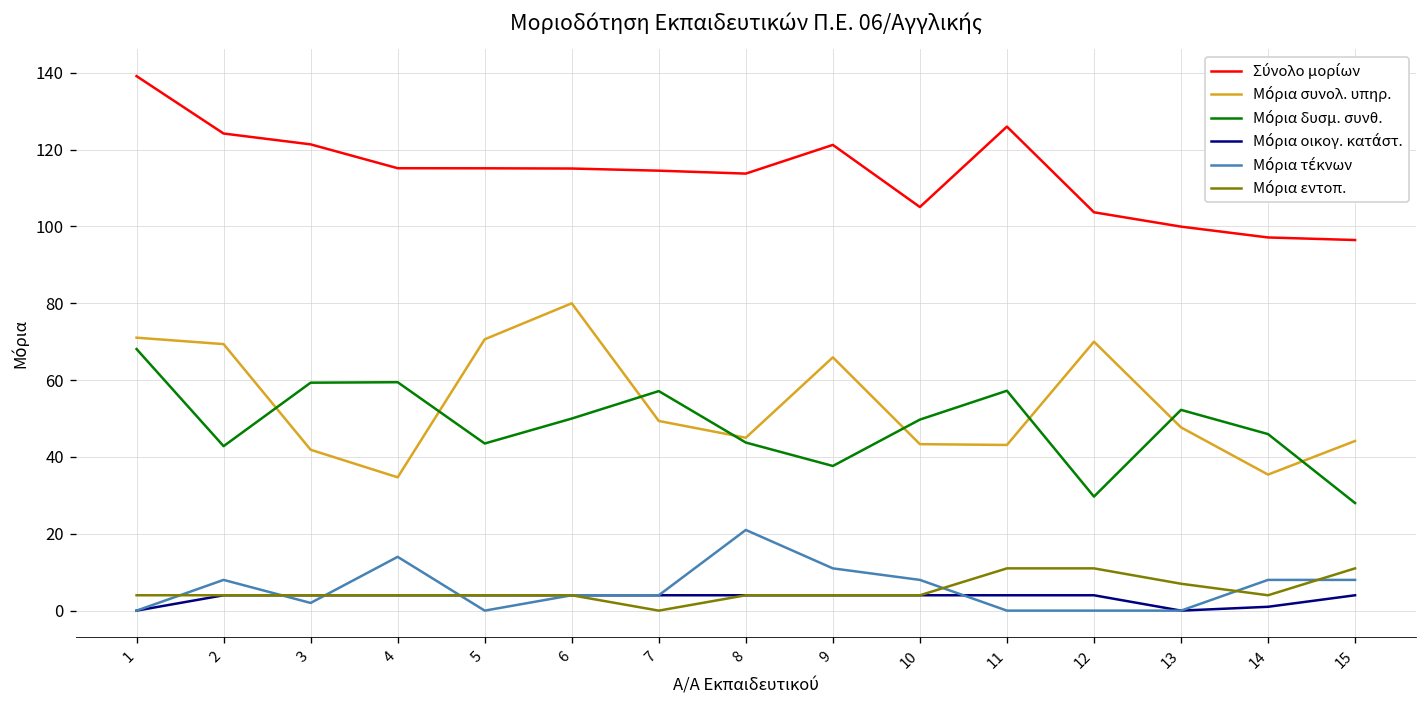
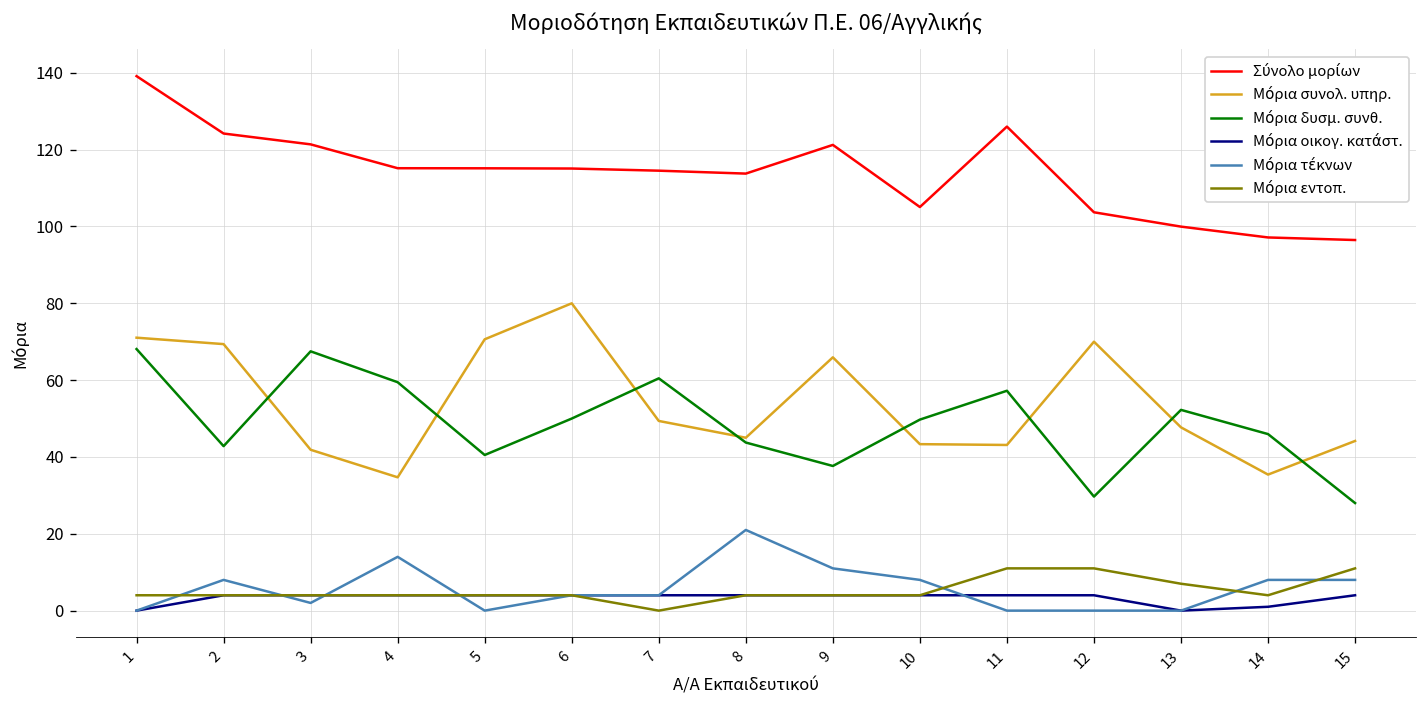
  {
    "Σύνολο μορίων": {
      "1": 139,
      "2": 124,
      "3": 121,
      "4": 115,
      "5": 115,
      "6": 115,
      "7": 115,
      "8": 114,
      "9": 121,
      "10": 105,
      "11": 126,
      "12": 104,
      "13": 100,
      "14": 97,
      "15": 96
    },
    "Μόρια συνολ. υπηρ.": {
      "1": 71,
      "2": 69,
      "3": 42,
      "4": 35,
      "5": 71,
      "6": 80,
      "7": 49,
      "8": 45,
      "9": 66,
      "10": 43,
      "11": 43,
      "12": 70,
      "13": 48,
      "14": 35,
      "15": 44
    },
    "Μόρια δυσμ. συνθ.": {
      "1": 68,
      "2": 43,
-     "3": 59,
+     "3": 67,
      "4": 59,
-     "5": 44,
+     "5": 41,
      "6": 50,
-     "7": 57,
+     "7": 60,
      "8": 44,
      "9": 38,
      "10": 50,
      "11": 57,
      "12": 30,
      "13": 52,
      "14": 46,
      "15": 28
    },
    "Μόρια οικογ. κατάστ.": {
      "11": 4,
      "12": 4,
      "14": 1,
      "15": 4
    },
    "Μόρια τέκνων": {
      "2": 8,
      "3": 2,
      "4": 14,
      "5": 0,
      "8": 21,
      "9": 11,
      "10": 8,
      "11": 0,
      "12": 0,
      "14": 8,
      "15": 8
    },
    "Μόρια εντοπ.": {
      "1": 4,
      "7": 0,
      "11": 11,
      "12": 11,
      "13": 7,
      "14": 4,
      "15": 11
    }
  }
